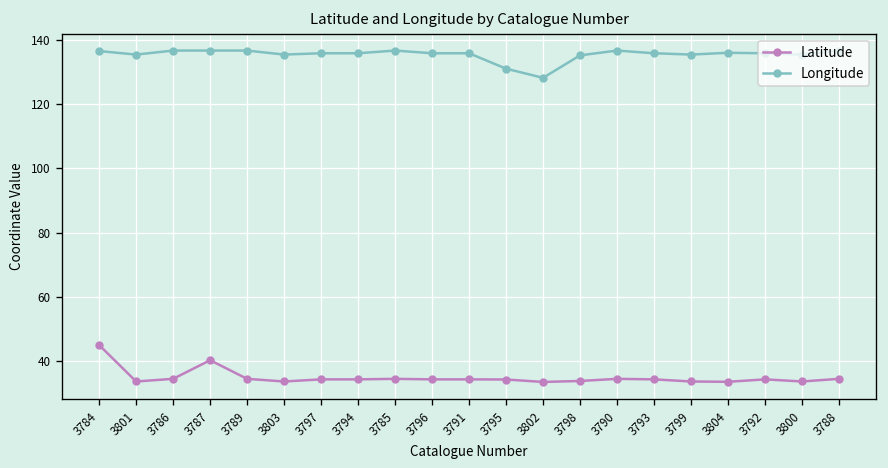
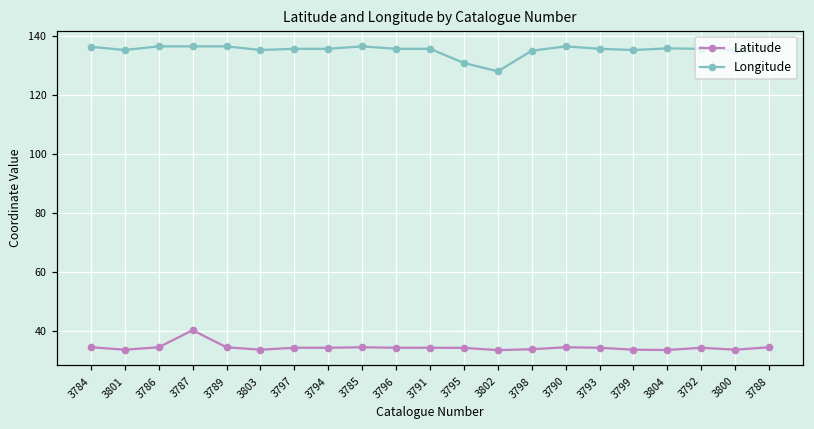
  {
    "Latitude": {
-     "3784": 45,
+     "3784": 35,
      "3801": 34,
      "3786": 35,
      "3787": 40,
      "3789": 35,
      "3803": 34,
      "3797": 34,
      "3794": 34,
      "3785": 35,
      "3796": 34,
      "3791": 34,
      "3795": 34,
      "3802": 34,
      "3798": 34,
      "3790": 35,
      "3793": 34,
      "3799": 34,
      "3804": 34,
      "3792": 34,
      "3800": 34,
      "3788": 35
    },
    "Longitude": {
      "3784": 136,
      "3801": 135,
      "3786": 137,
      "3787": 137,
      "3789": 137,
      "3803": 135,
      "3797": 136,
      "3794": 136,
      "3785": 137,
      "3796": 136,
      "3791": 136,
      "3795": 131,
      "3802": 128,
      "3798": 135,
      "3790": 137,
      "3793": 136,
      "3799": 135,
      "3804": 136
    }
  }
